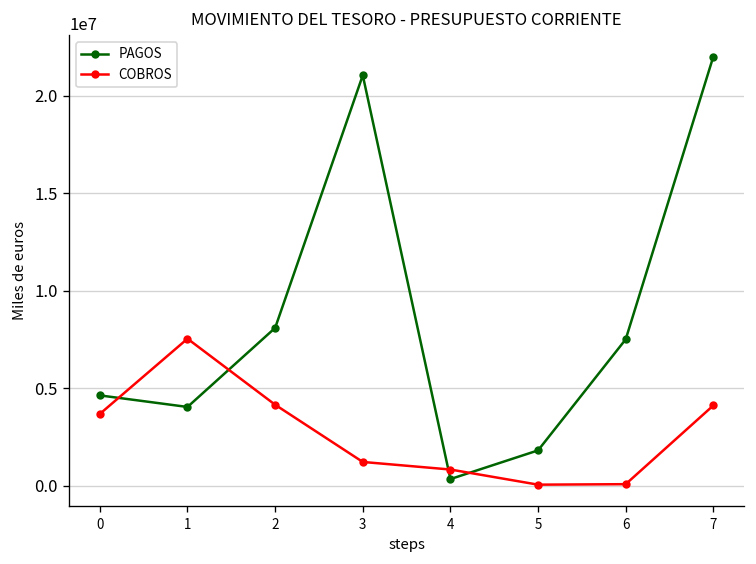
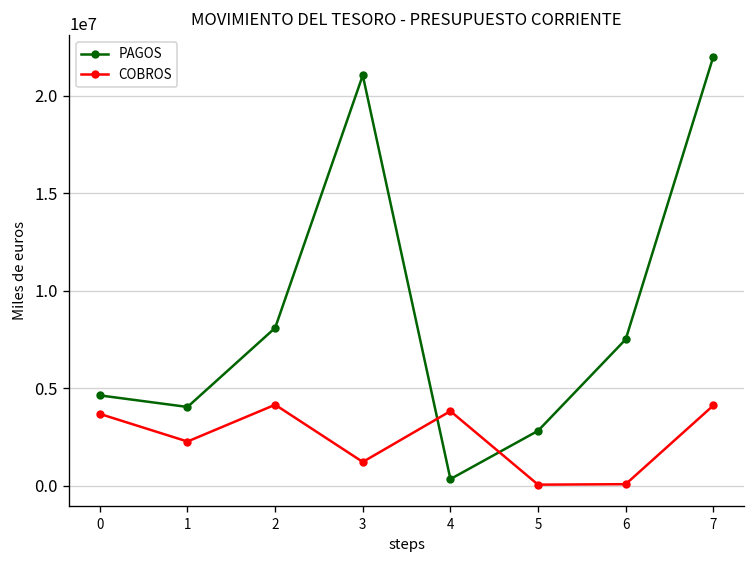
  {
    "PAGOS": {
      "0": 4600000,
      "1": 4000000,
      "2": 8100000,
      "3": 21100000,
      "4": 400000,
-     "5": 1800000,
+     "5": 2800000,
      "6": 7500000,
      "7": 22000000
    },
    "COBROS": {
      "0": 3700000,
-     "1": 7500000,
+     "1": 2300000,
      "2": 4200000,
      "3": 1200000,
-     "4": 800000,
+     "4": 3800000,
      "5": 100000,
      "6": 100000,
      "7": 4100000
    }
  }
